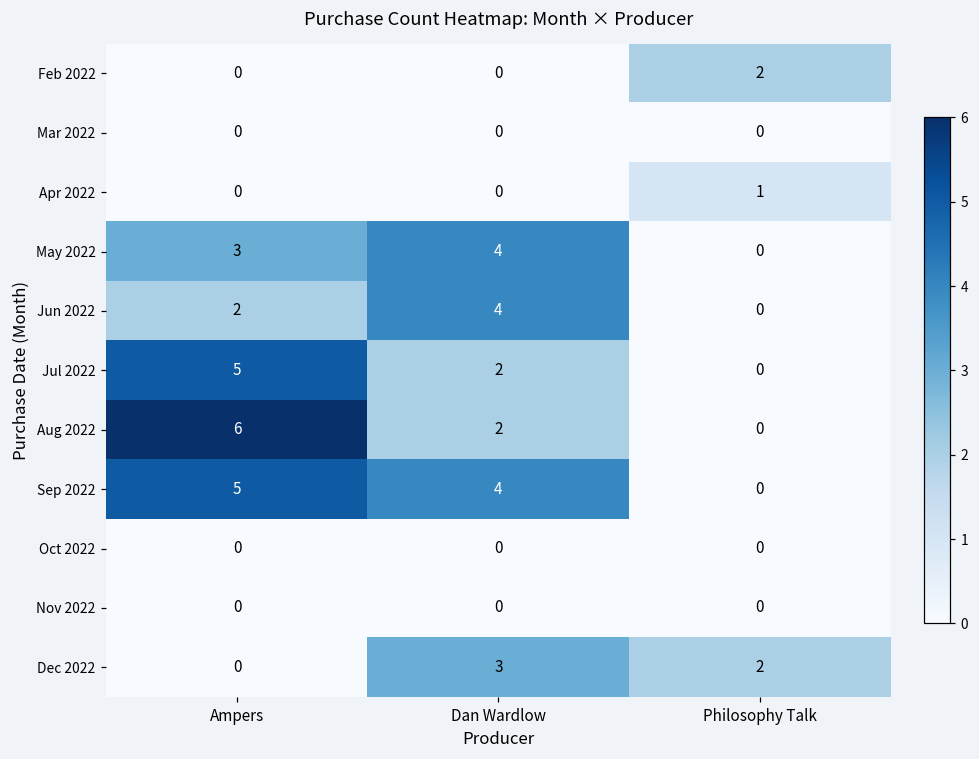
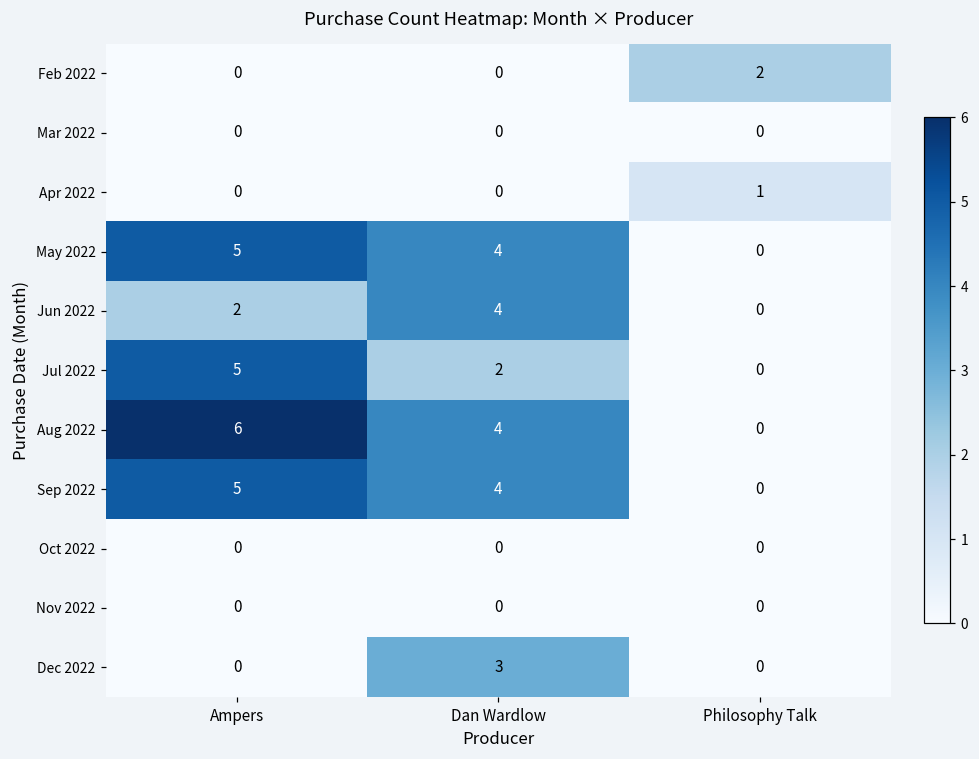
  {
    "Feb 2022": {
      "Ampers": 0,
      "Dan Wardlow": 0,
      "Philosophy Talk": 2
    },
    "Mar 2022": {
      "Ampers": 0,
      "Dan Wardlow": 0,
      "Philosophy Talk": 0
    },
    "Apr 2022": {
      "Ampers": 0,
      "Dan Wardlow": 0,
      "Philosophy Talk": 1
    },
    "May 2022": {
-     "Ampers": 3,
+     "Ampers": 5,
      "Dan Wardlow": 4,
      "Philosophy Talk": 0
    },
    "Jun 2022": {
      "Ampers": 2,
      "Dan Wardlow": 4,
      "Philosophy Talk": 0
    },
    "Jul 2022": {
      "Ampers": 5,
      "Dan Wardlow": 2,
      "Philosophy Talk": 0
    },
    "Aug 2022": {
      "Ampers": 6,
-     "Dan Wardlow": 2,
+     "Dan Wardlow": 4,
      "Philosophy Talk": 0
    },
    "Sep 2022": {
      "Ampers": 5,
      "Dan Wardlow": 4,
      "Philosophy Talk": 0
    },
    "Oct 2022": {
      "Ampers": 0,
      "Dan Wardlow": 0,
      "Philosophy Talk": 0
    },
    "Nov 2022": {
      "Ampers": 0,
      "Dan Wardlow": 0,
      "Philosophy Talk": 0
    },
    "Dec 2022": {
      "Ampers": 0,
      "Dan Wardlow": 3,
-     "Philosophy Talk": 2
+     "Philosophy Talk": 0
    }
  }
